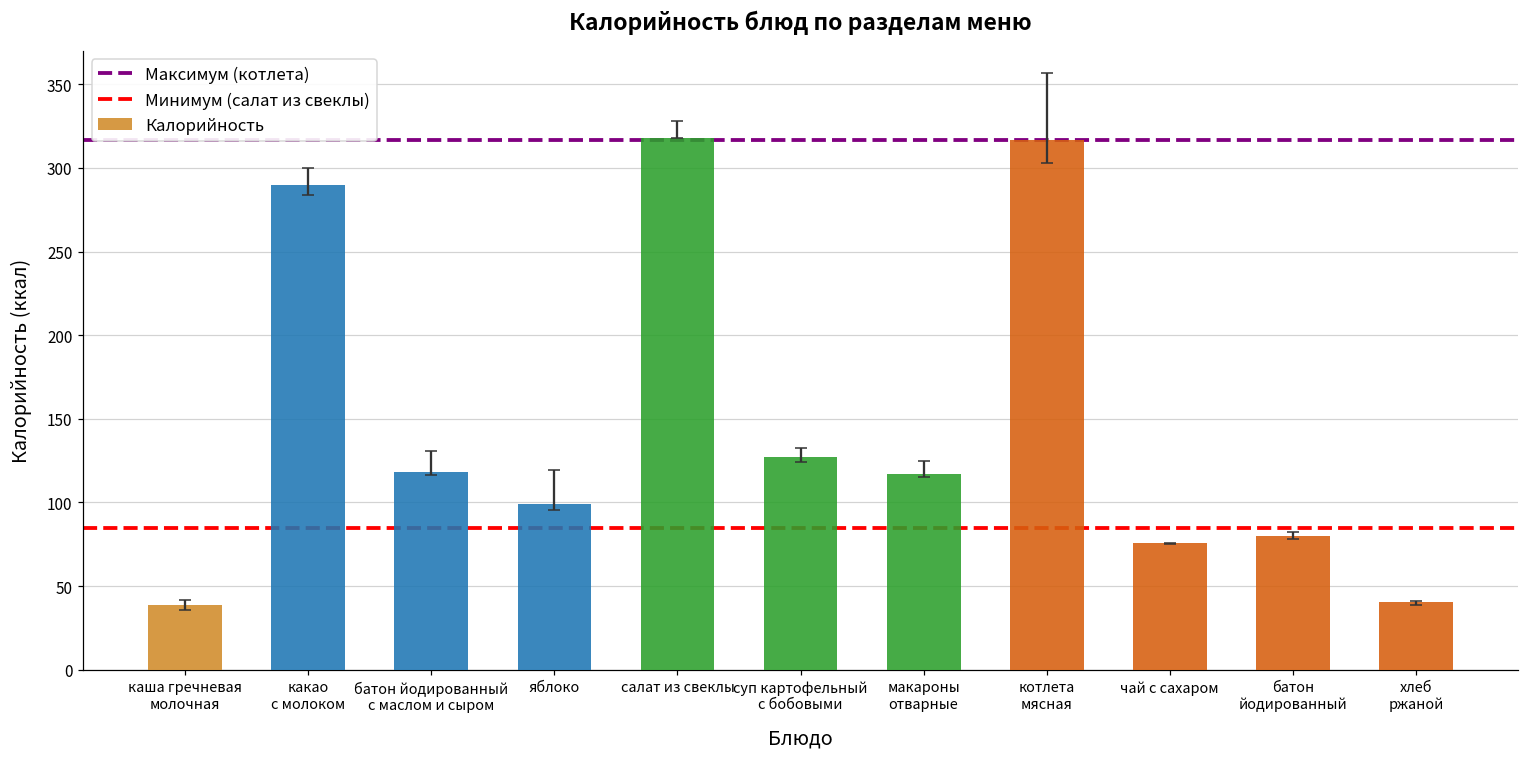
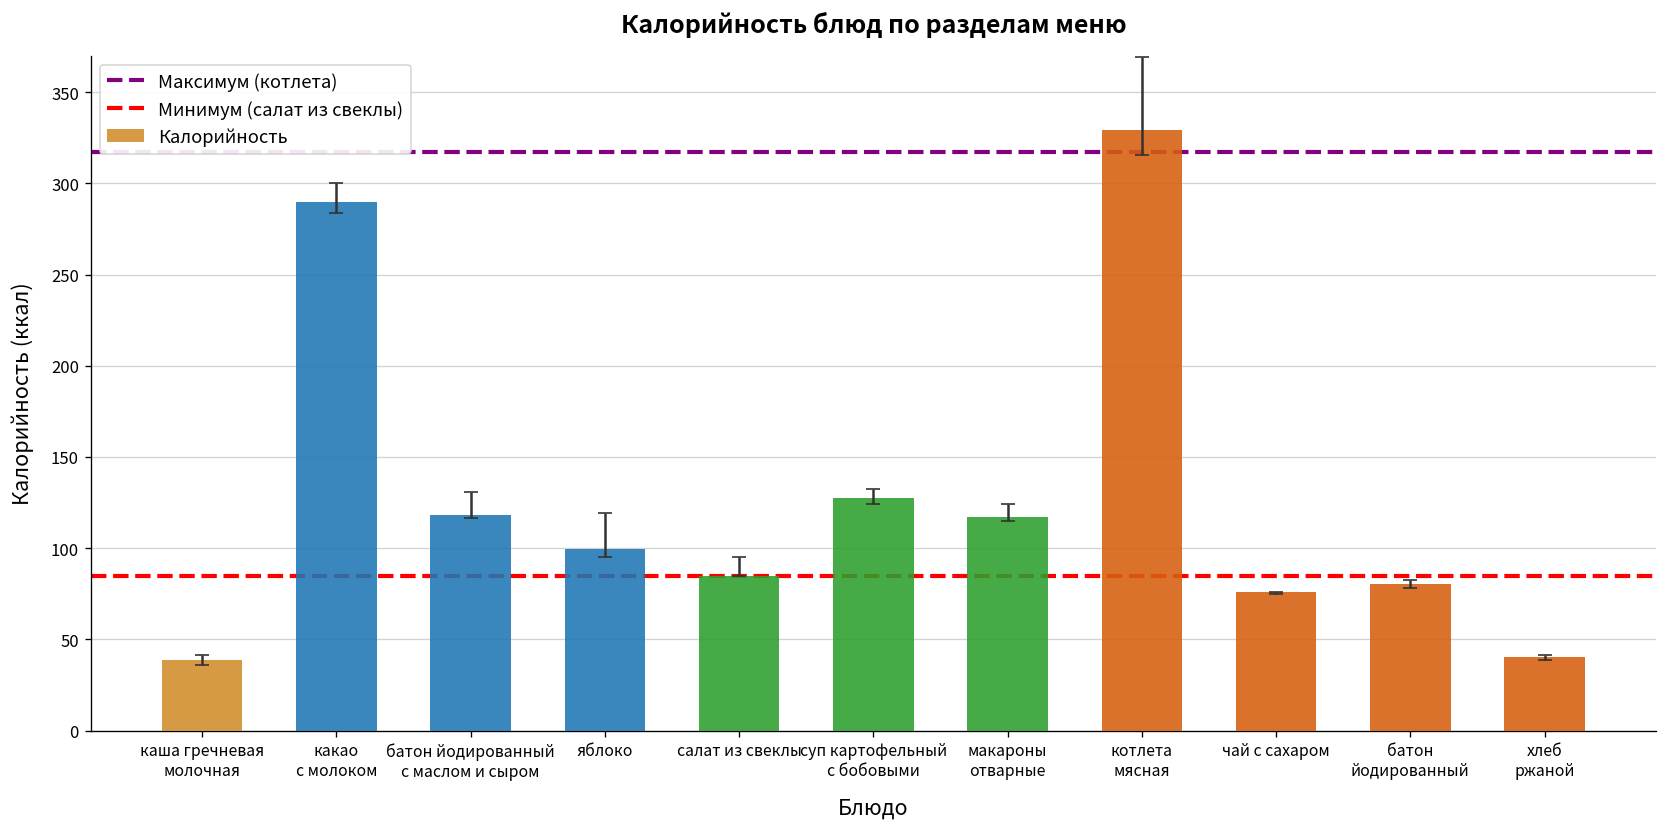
  {
    "Калорийность": {
      "каша гречневая молочная": 39,
      "какао с молоком": 290,
      "батон йодированный с маслом и сыром": 118,
      "яблоко": 99,
-     "салат из свеклы": 318,
+     "салат из свеклы": 85,
      "суп картофельный с бобовыми": 127,
      "макароны отварные": 117,
-     "котлета мясная": 317,
+     "котлета мясная": 329,
      "чай с сахаром": 76,
      "батон йодированный": 80,
      "хлеб ржаной": 41
    }
  }
